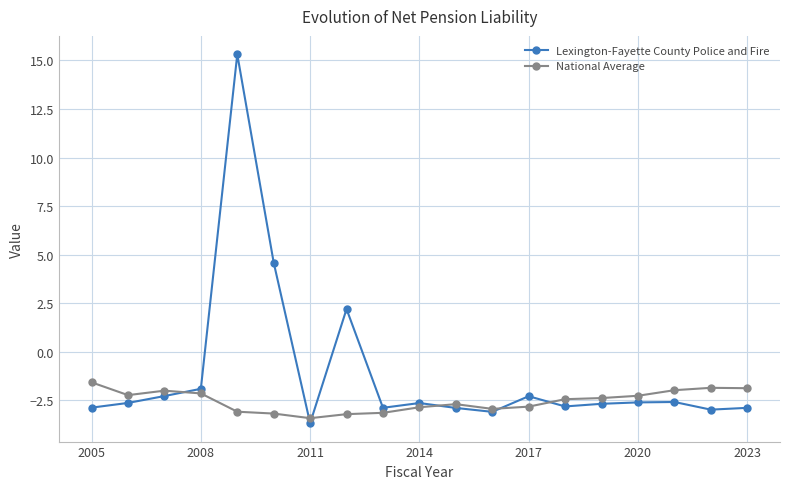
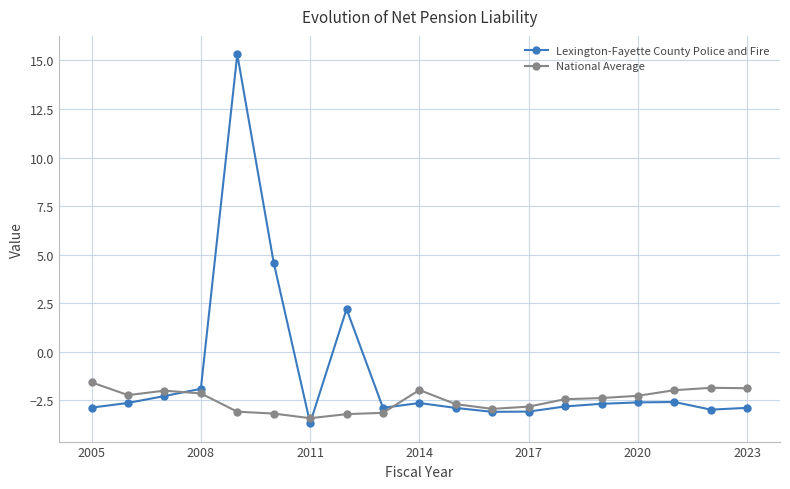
  {
    "Lexington-Fayette County Police and Fire": {
      "2005": -2.9,
      "2008": -1.9,
      "2011": -3.7,
      "2014": -2.6,
-     "2017": -2.3,
+     "2017": -3.1,
      "2020": -2.6,
      "2023": -2.9
    },
    "National Average": {
      "2005": -1.6,
      "2008": -2.1,
      "2011": -3.4,
-     "2014": -2.9,
+     "2014": -2.0,
      "2017": -2.8,
      "2020": -2.3,
      "2023": -1.9
    }
  }
